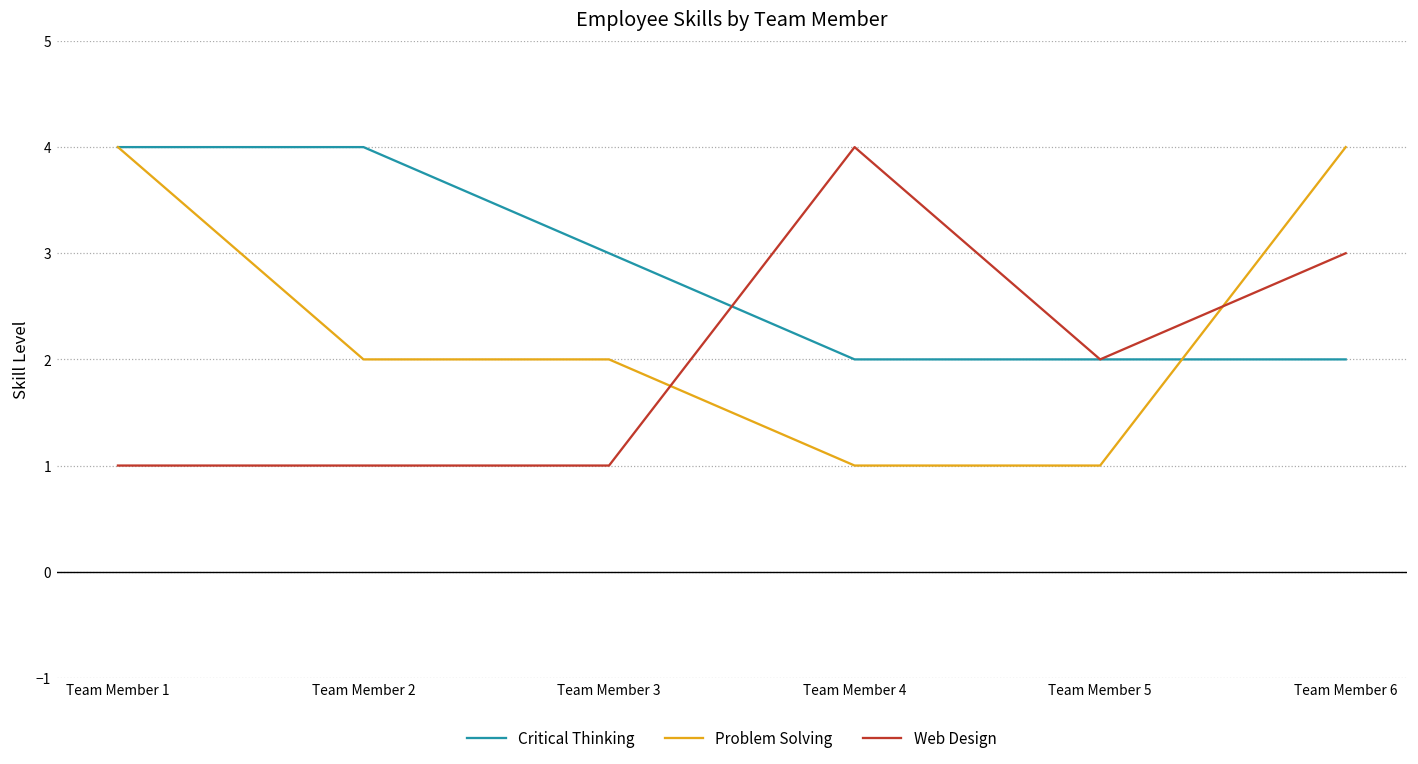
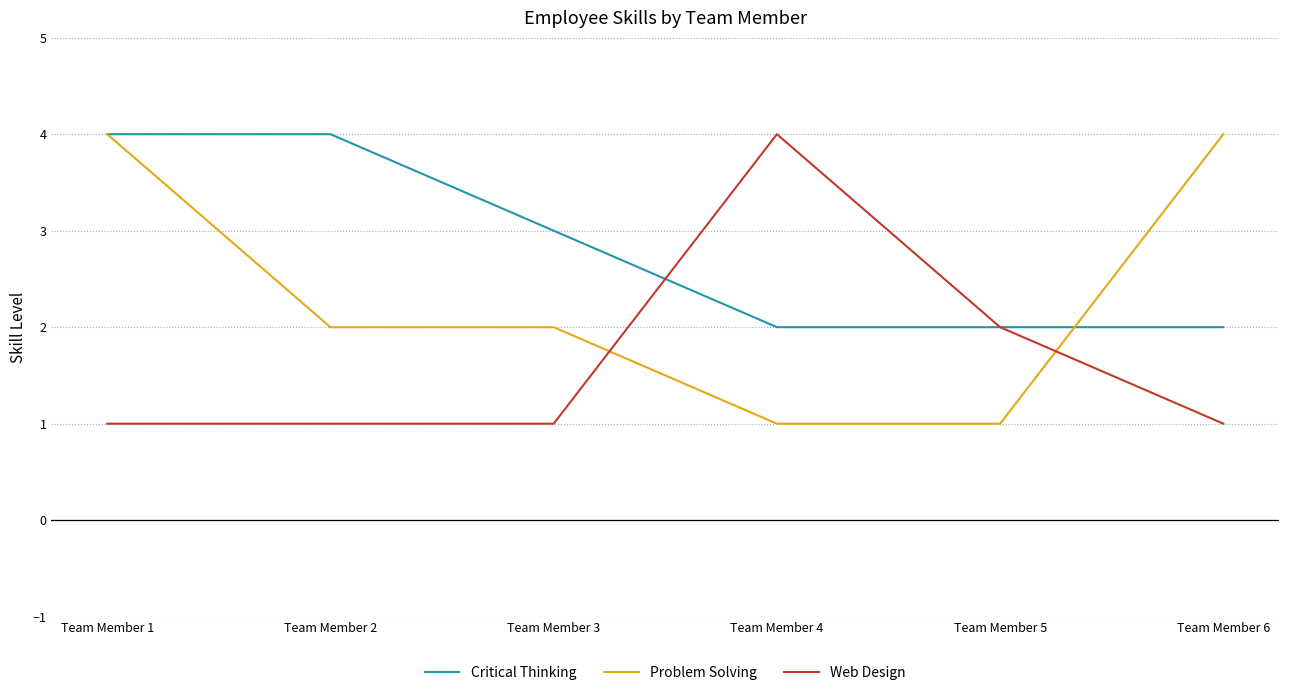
  {
    "Critical Thinking": {
      "Team Member 2": 4,
      "Team Member 3": 3,
      "Team Member 4": 2,
      "Team Member 6": 2
    },
    "Problem Solving": {
      "Team Member 2": 2,
      "Team Member 3": 2,
      "Team Member 4": 1,
      "Team Member 5": 1,
      "Team Member 6": 4
    },
    "Web Design": {
      "Team Member 1": 1,
      "Team Member 2": 1,
      "Team Member 3": 1,
      "Team Member 4": 4,
-     "Team Member 6": 3
+     "Team Member 6": 1
    }
  }
